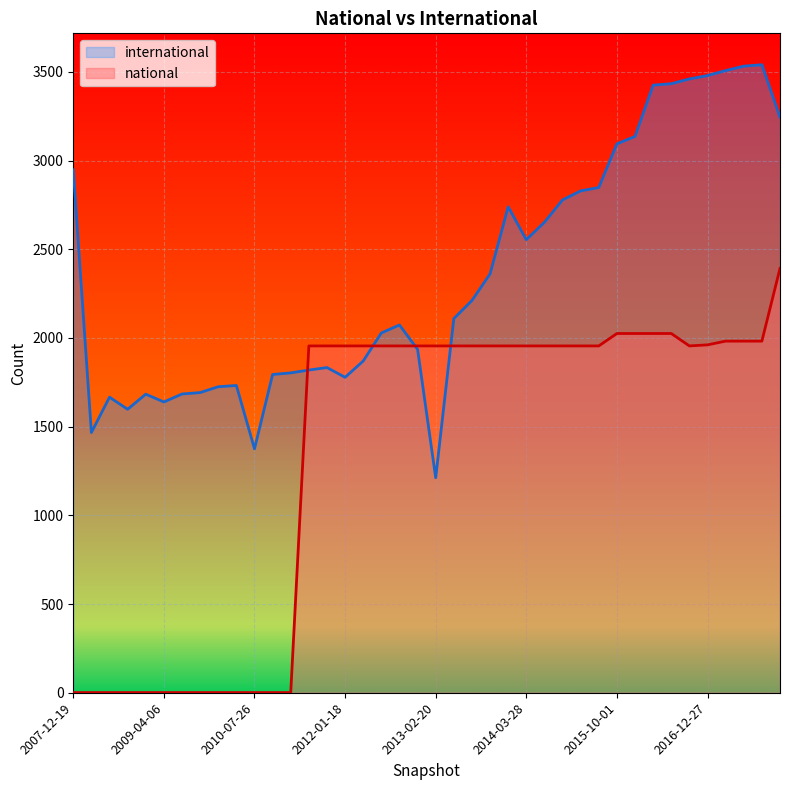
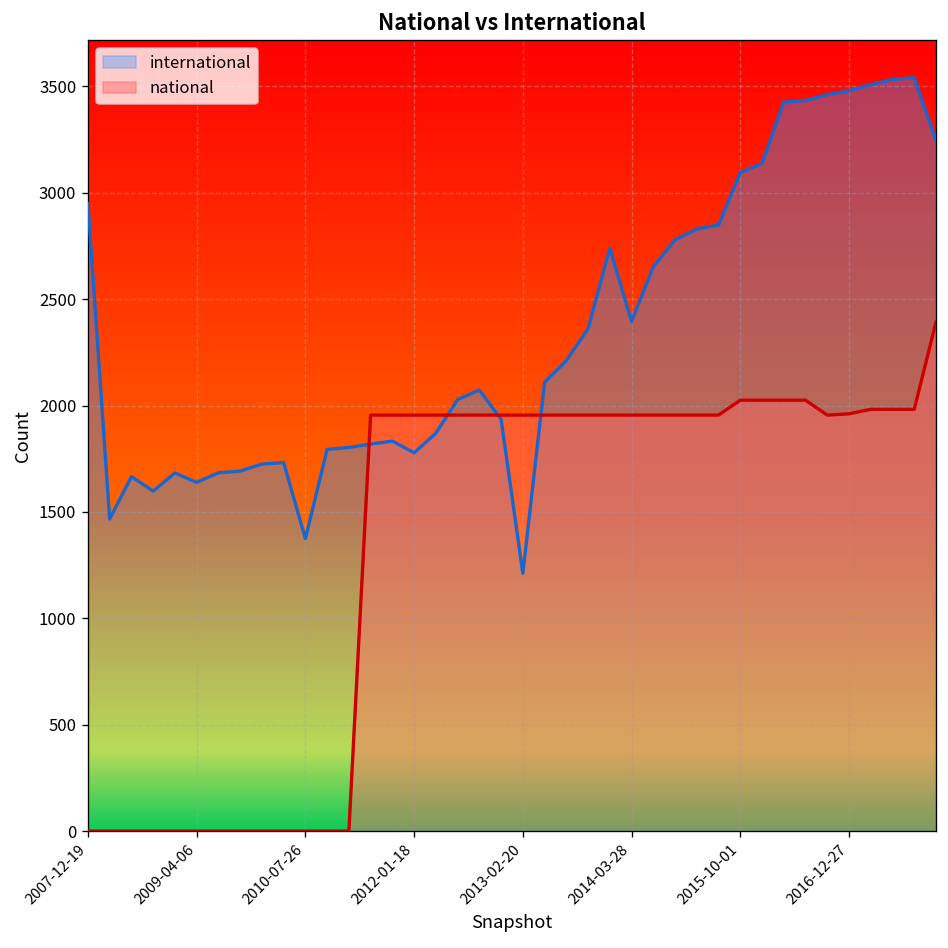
  {
    "international": {
      "2007-12-19": 2950,
      "2009-04-06": 1640,
      "2010-07-26": 1380,
      "2012-01-18": 1780,
      "2013-02-20": 1210,
-     "2014-03-28": 2550,
+     "2014-03-28": 2400,
      "2015-10-01": 3090,
      "2016-12-27": 3480
    },
    "national": {
      "2007-12-19": 0,
      "2009-04-06": 0,
      "2010-07-26": 0,
      "2012-01-18": 1960,
      "2013-02-20": 1960,
      "2014-03-28": 1960,
      "2015-10-01": 2030,
      "2016-12-27": 1960
    }
  }
